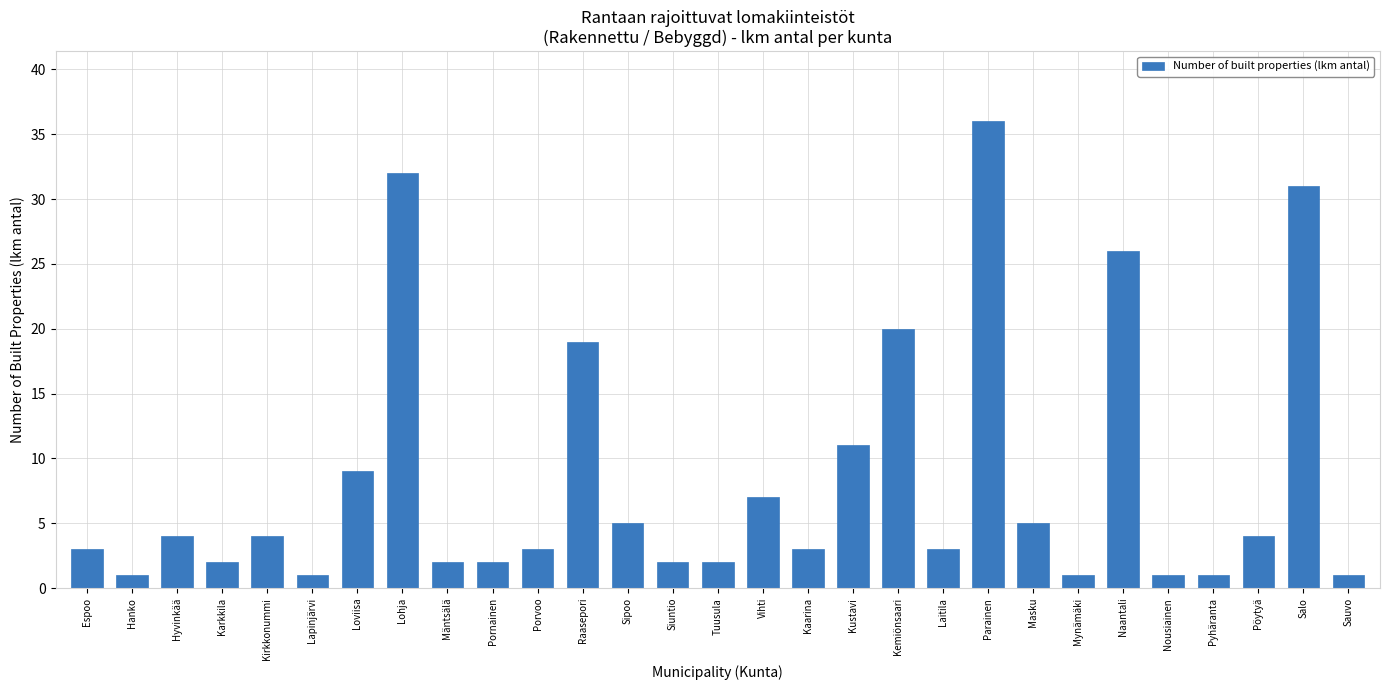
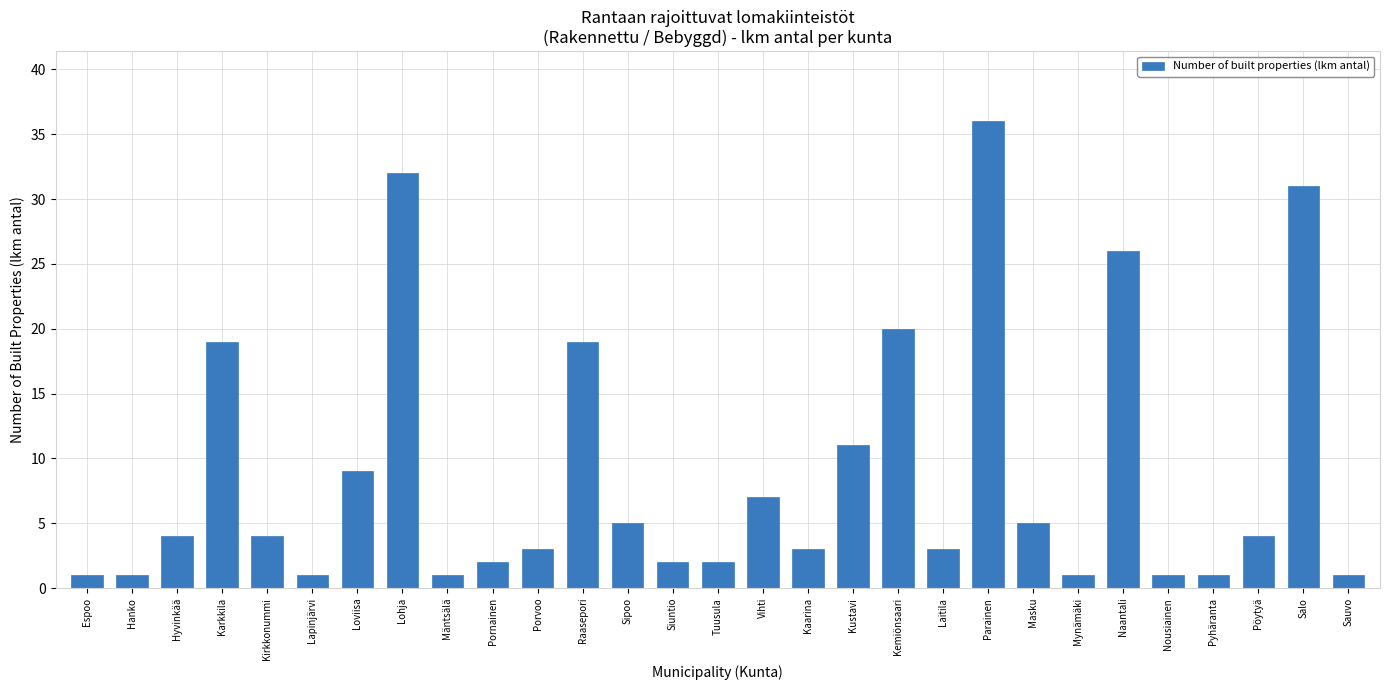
  {
-   "Espoo": 3,
+   "Espoo": 1,
    "Hanko": 1,
    "Hyvinkää": 4,
-   "Karkkila": 2,
+   "Karkkila": 19,
    "Kirkkonummi": 4,
    "Lapinjärvi": 1,
    "Loviisa": 9,
    "Lohja": 32,
-   "Mäntsälä": 2,
+   "Mäntsälä": 1,
    "Pornainen": 2,
    "Porvoo": 3,
    "Raasepori": 19,
    "Sipoo": 5,
    "Siuntio": 2,
    "Tuusula": 2,
    "Vihti": 7,
    "Kaarina": 3,
    "Kustavi": 11,
    "Kemiönsaari": 20,
    "Laitila": 3,
    "Parainen": 36,
    "Masku": 5,
    "Mynämäki": 1,
    "Naantali": 26,
    "Nousiainen": 1,
    "Pyhäranta": 1,
    "Pöytyä": 4,
    "Salo": 31,
    "Sauvo": 1
  }
